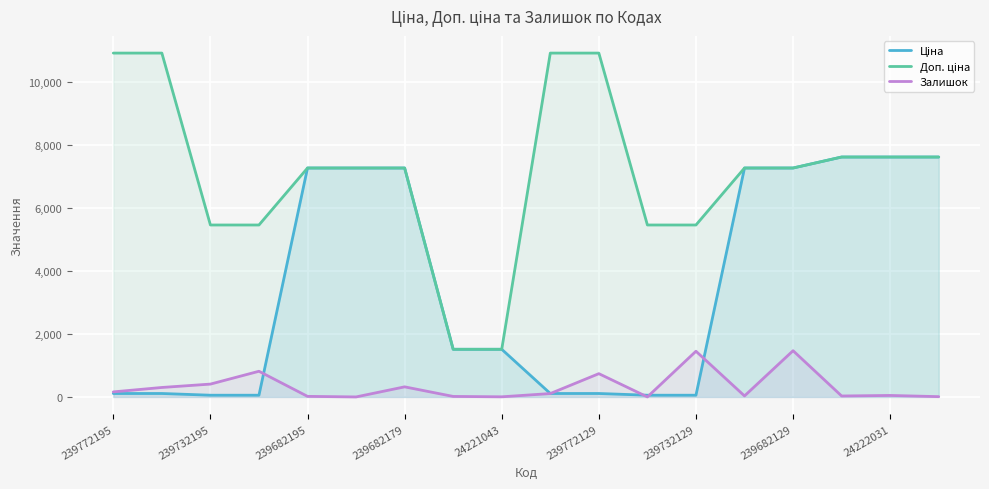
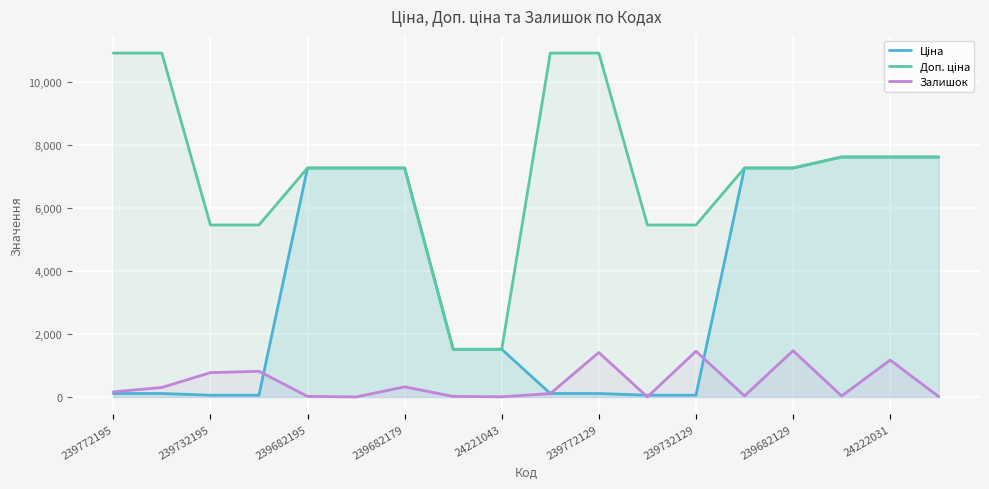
  {
    "Залишок": {
-     "239732195": "400",
+     "239732195": "800",
      "239682195": "0",
      "239682179": "300",
      "24221043": "0",
-     "239772129": "700",
+     "239772129": "1,400",
      "239732129": "1,400",
      "239682129": "1,500",
-     "24222031": "0"
+     "24222031": "1,200"
    }
  }
